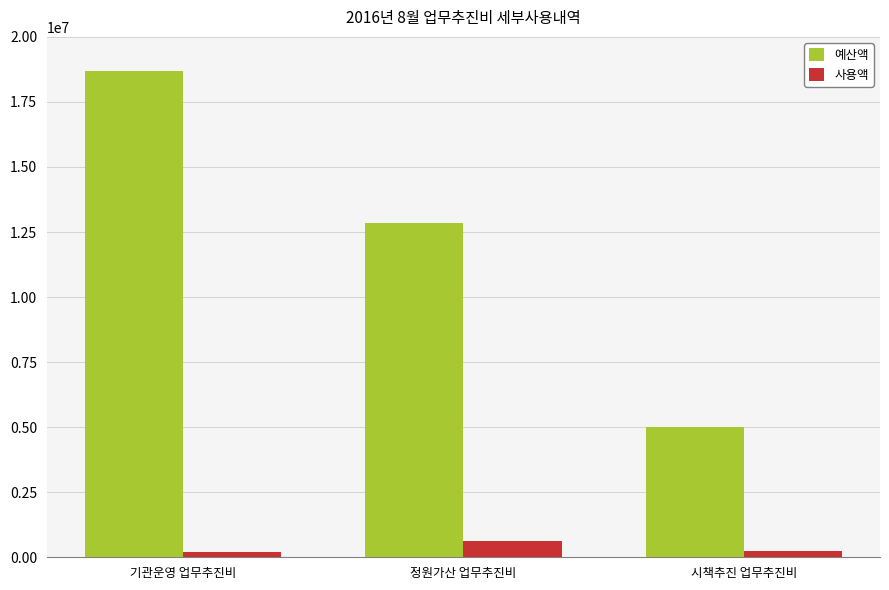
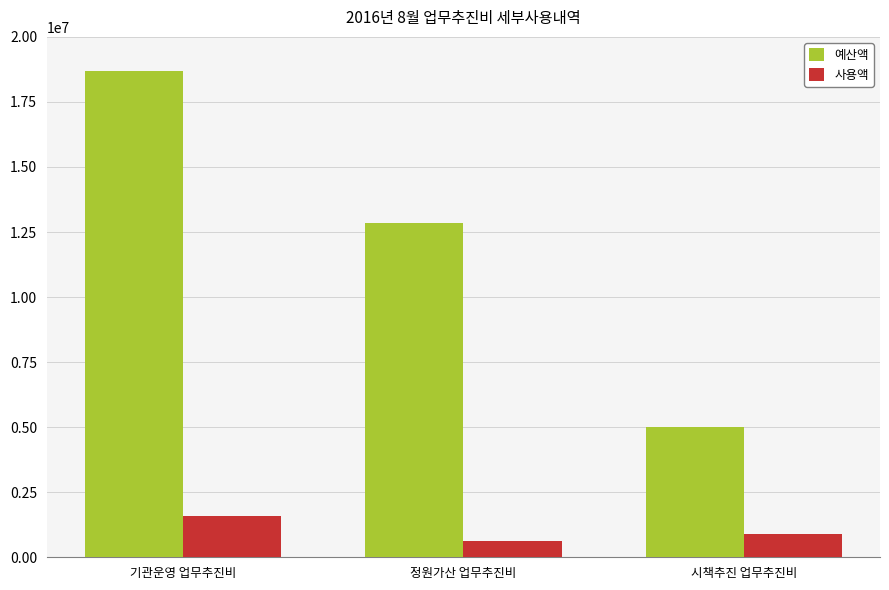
  {
    "예산액": {
      "기관운영 업무추진비": 18700000,
      "정원가산 업무추진비": 12800000,
      "시책추진 업무추진비": 5000000
    },
    "사용액": {
-     "기관운영 업무추진비": 200000,
+     "기관운영 업무추진비": 1600000,
      "정원가산 업무추진비": 600000,
-     "시책추진 업무추진비": 200000
+     "시책추진 업무추진비": 900000
    }
  }
